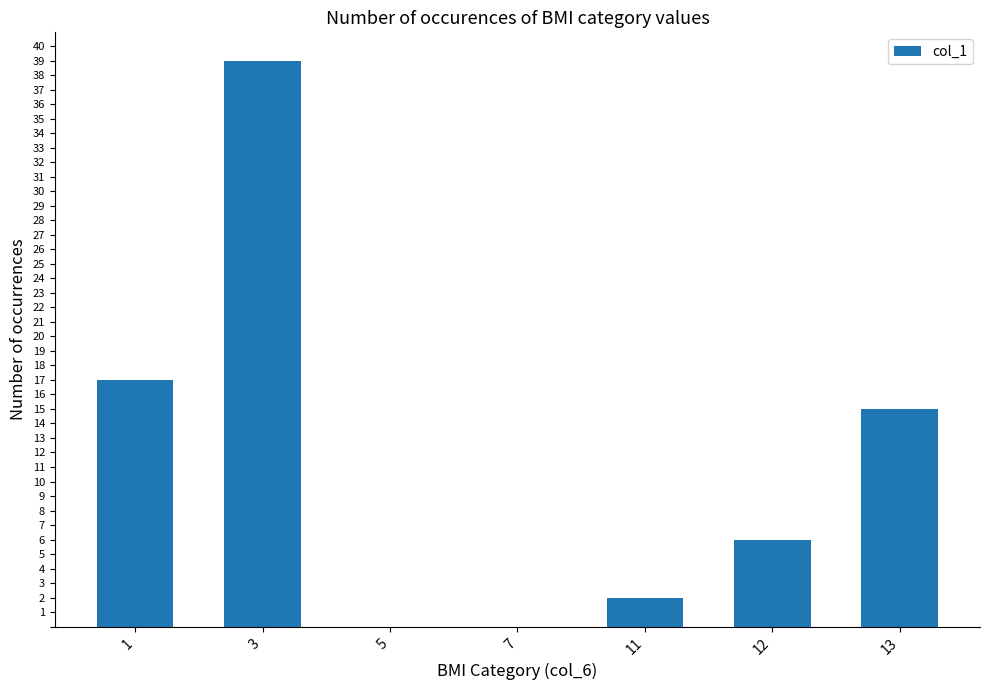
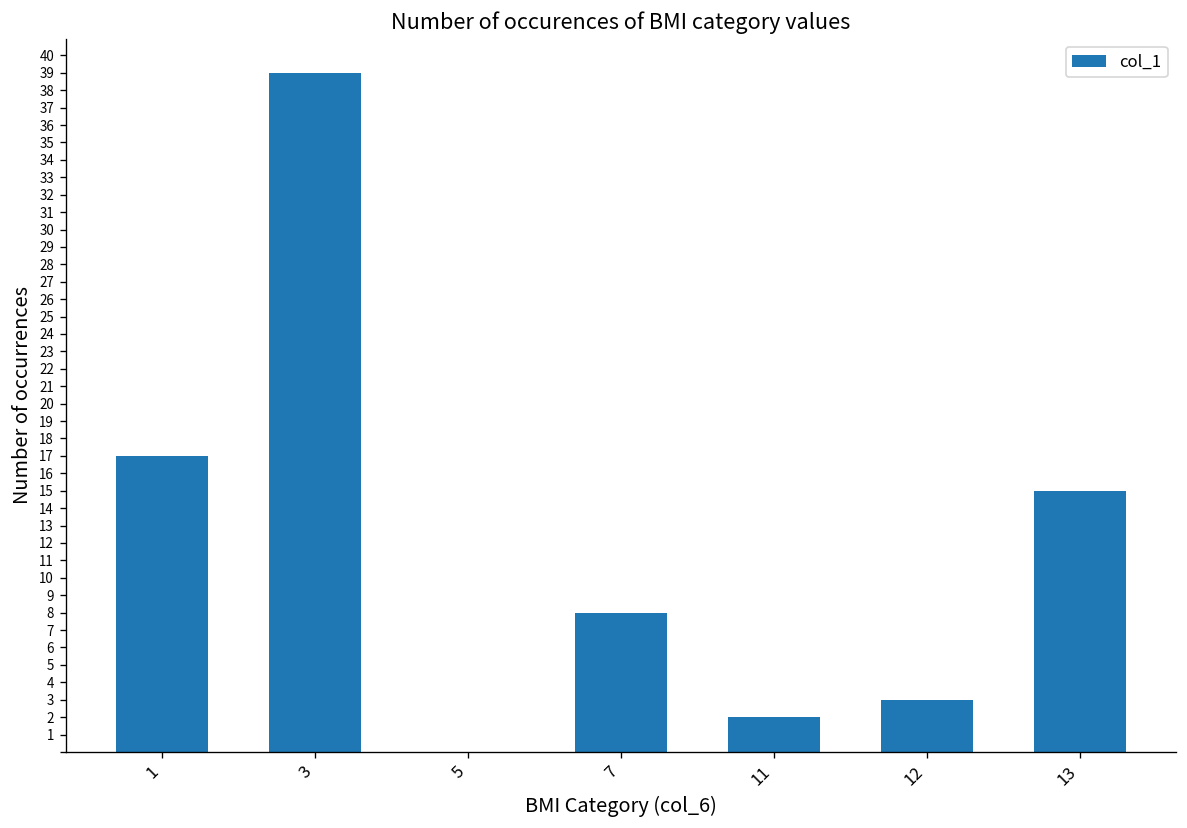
  {
    "1": 17,
    "3": 39,
    "5": 0,
-   "7": 0,
+   "7": 8,
    "11": 2,
-   "12": 6,
+   "12": 3,
    "13": 15
  }
